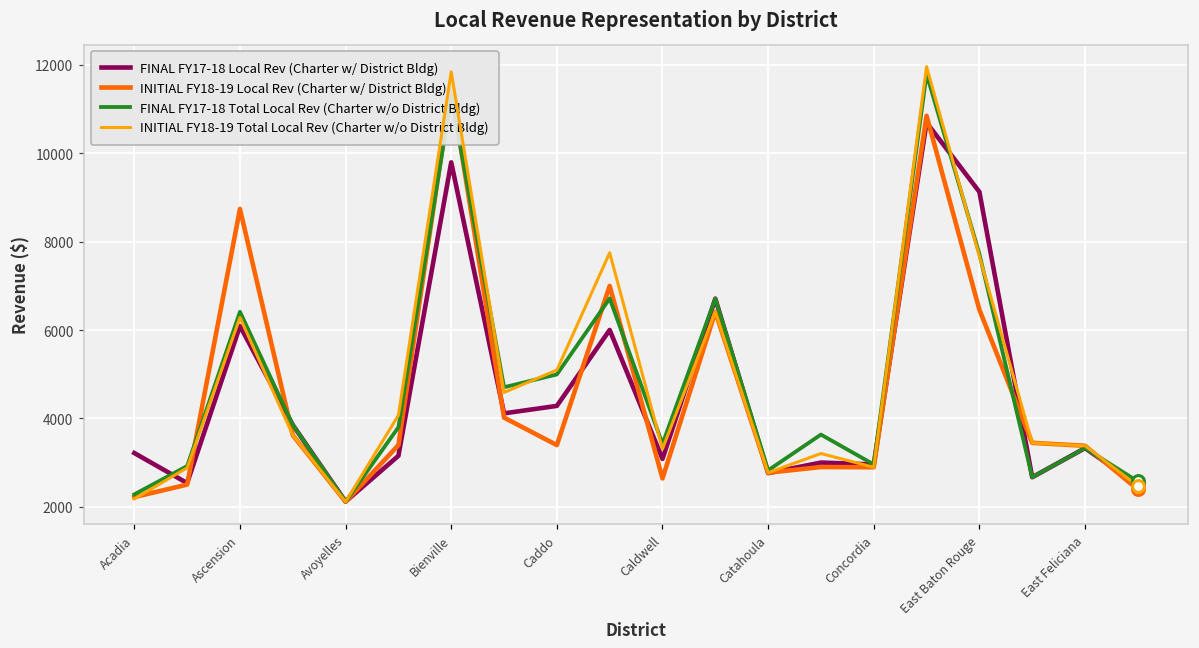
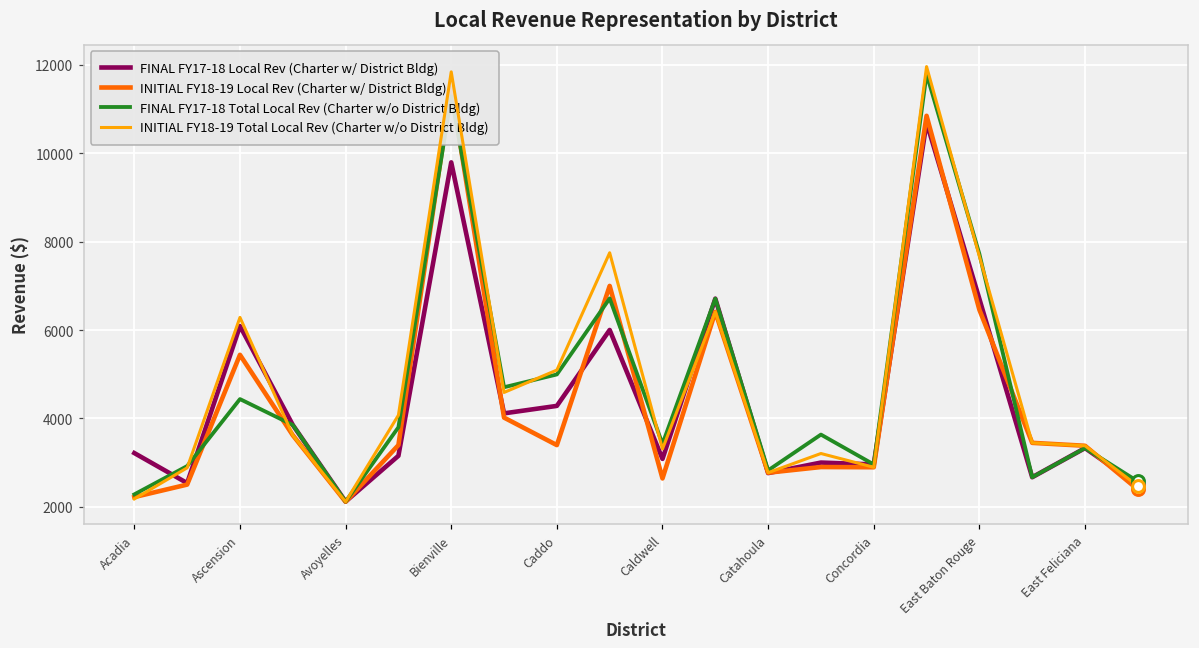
  {
    "FINAL FY17-18 Local Rev (Charter w/ District Bldg)": {
      "Acadia": 3200,
      "Ascension": 6100,
      "Bienville": 9800,
      "Caddo": 4300,
      "Caldwell": 3100,
-     "East Baton Rouge": 9100
+     "East Baton Rouge": 6700
    },
    "INITIAL FY18-19 Local Rev (Charter w/ District Bldg)": {
-     "Ascension": 8700,
+     "Ascension": 5400,
      "Caddo": 3400,
      "Caldwell": 2600,
      "East Baton Rouge": 6500
    },
    "FINAL FY17-18 Total Local Rev (Charter w/o District Bldg)": {
-     "Ascension": 6400,
+     "Ascension": 4400,
      "Caddo": 5000,
      "Caldwell": 3400
    },
    "INITIAL FY18-19 Total Local Rev (Charter w/o District Bldg)": {
      "Ascension": 6300,
      "Caddo": 5100,
      "Caldwell": 3300
    }
  }
